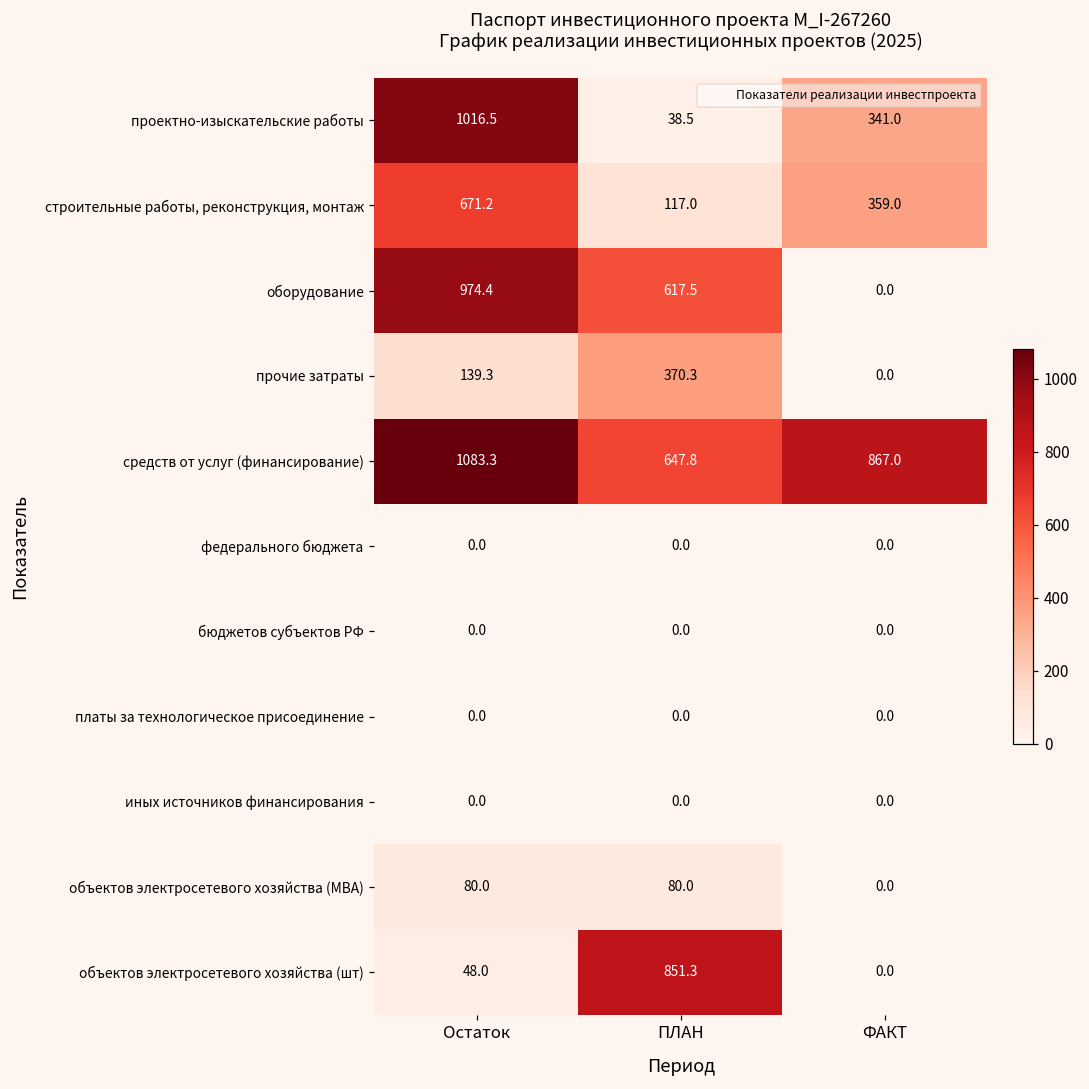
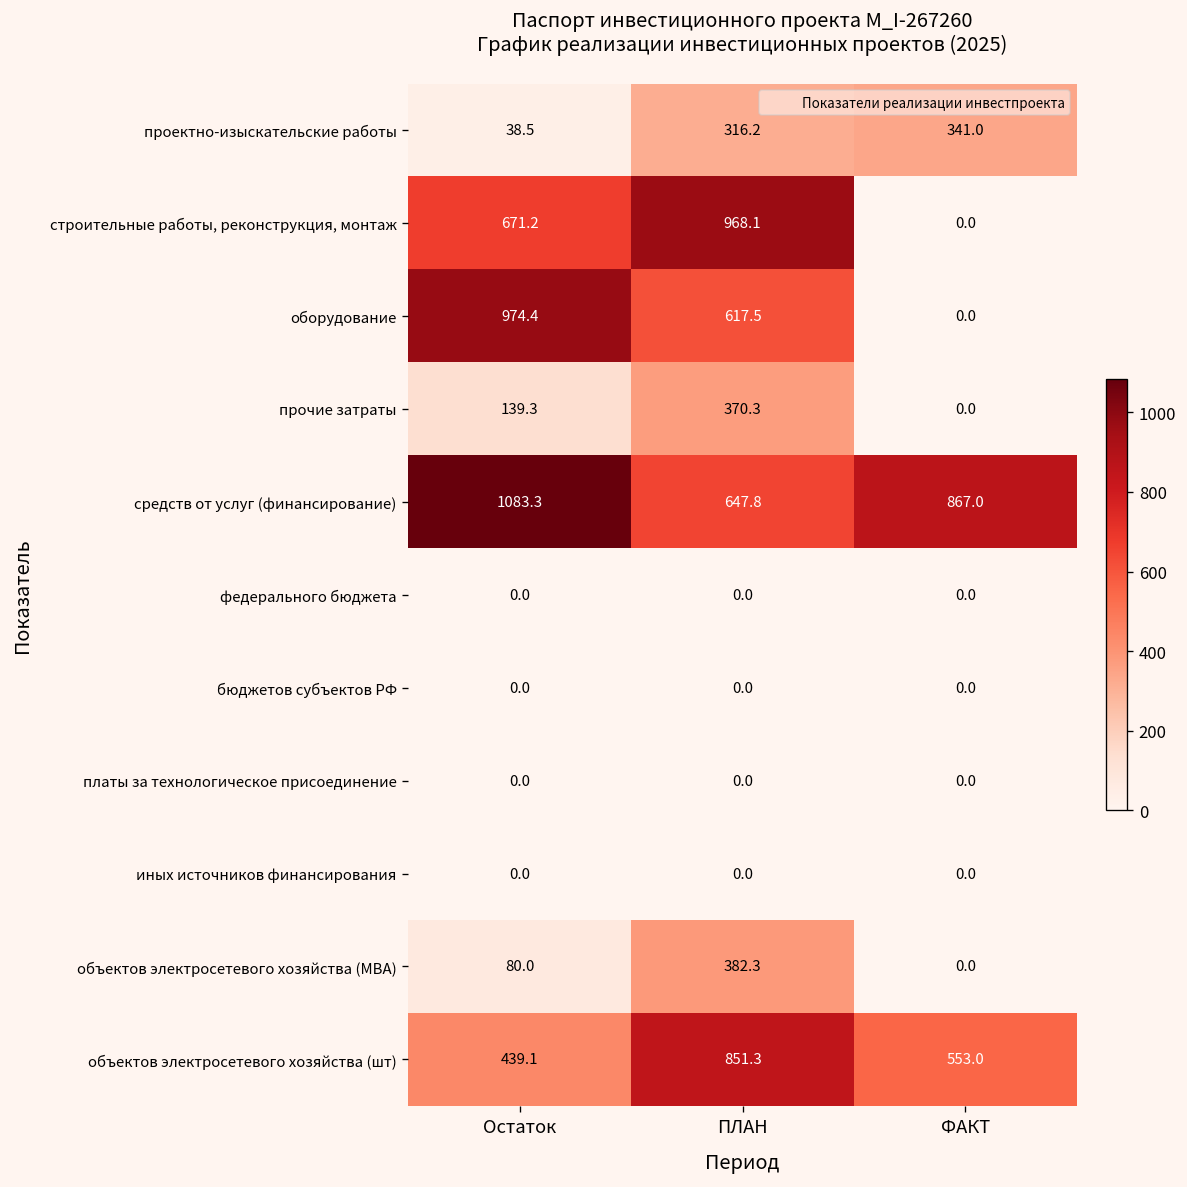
  {
    "проектно-изыскательские работы": {
-     "Остаток": 1016.5,
-     "ПЛАН": 38.5,
+     "Остаток": 38.5,
+     "ПЛАН": 316.2,
      "ФАКТ": 341.0
    },
    "строительные работы, реконструкция, монтаж": {
      "Остаток": 671.2,
-     "ПЛАН": 117.0,
-     "ФАКТ": 359.0
+     "ПЛАН": 968.1,
+     "ФАКТ": 0.0
    },
    "оборудование": {
      "Остаток": 974.4,
      "ПЛАН": 617.5,
      "ФАКТ": 0.0
    },
    "прочие затраты": {
      "Остаток": 139.3,
      "ПЛАН": 370.3,
      "ФАКТ": 0.0
    },
    "средств от услуг (финансирование)": {
      "Остаток": 1083.3,
      "ПЛАН": 647.8,
      "ФАКТ": 867.0
    },
    "федерального бюджета": {
      "Остаток": 0.0,
      "ПЛАН": 0.0,
      "ФАКТ": 0.0
    },
    "бюджетов субъектов РФ": {
      "Остаток": 0.0,
      "ПЛАН": 0.0,
      "ФАКТ": 0.0
    },
    "платы за технологическое присоединение": {
      "Остаток": 0.0,
      "ПЛАН": 0.0,
      "ФАКТ": 0.0
    },
    "иных источников финансирования": {
      "Остаток": 0.0,
      "ПЛАН": 0.0,
      "ФАКТ": 0.0
    },
    "объектов электросетевого хозяйства (МВА)": {
      "Остаток": 80.0,
-     "ПЛАН": 80.0,
+     "ПЛАН": 382.3,
      "ФАКТ": 0.0
    },
    "объектов электросетевого хозяйства (шт)": {
-     "Остаток": 48.0,
+     "Остаток": 439.1,
      "ПЛАН": 851.3,
-     "ФАКТ": 0.0
+     "ФАКТ": 553.0
    }
  }
